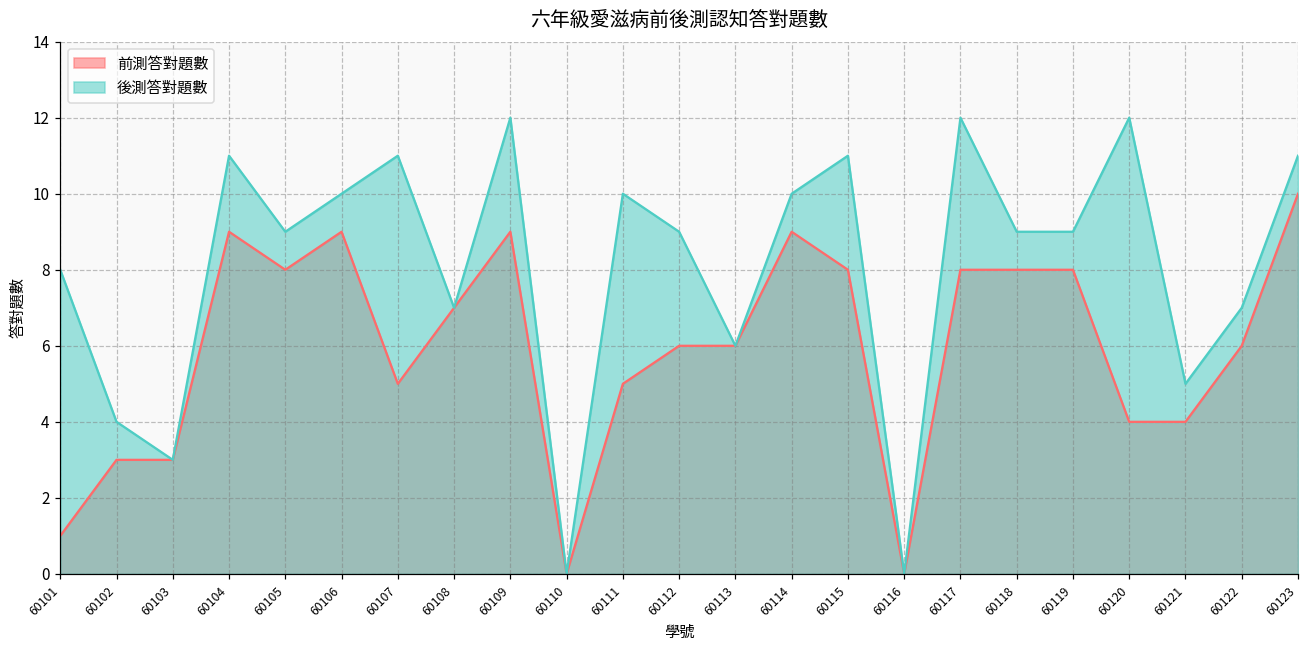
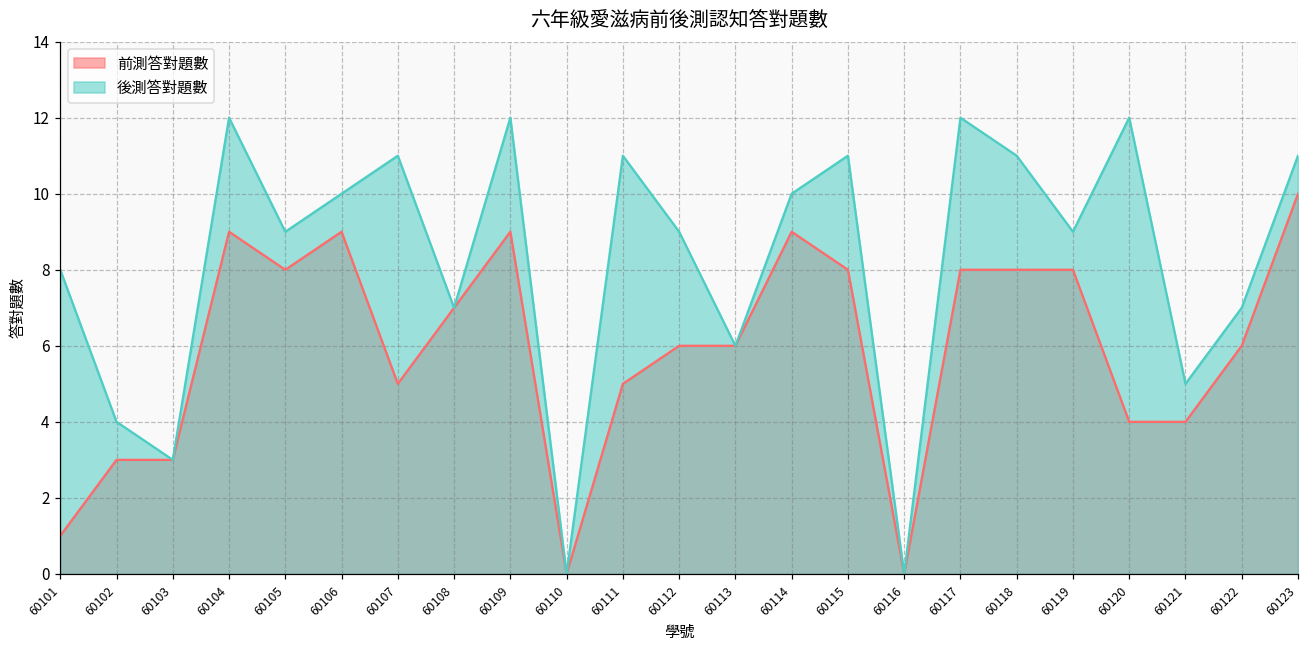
  {
    "前測答對題數": {
      "60101": 1,
      "60102": 3,
      "60104": 9,
      "60105": 8,
      "60106": 9,
      "60107": 5,
      "60109": 9,
      "60111": 5,
      "60112": 6,
      "60114": 9,
      "60115": 8,
      "60117": 8,
      "60118": 8,
      "60119": 8,
      "60120": 4,
      "60121": 4,
      "60122": 6,
      "60123": 10
    },
    "後測答對題數": {
      "60101": 8,
      "60102": 4,
-     "60104": 11,
+     "60104": 12,
      "60105": 9,
      "60106": 10,
      "60107": 11,
      "60109": 12,
-     "60111": 10,
+     "60111": 11,
      "60112": 9,
      "60114": 10,
      "60115": 11,
      "60117": 12,
-     "60118": 9,
+     "60118": 11,
      "60119": 9,
      "60120": 12,
      "60121": 5,
      "60122": 7,
      "60123": 11
    }
  }
